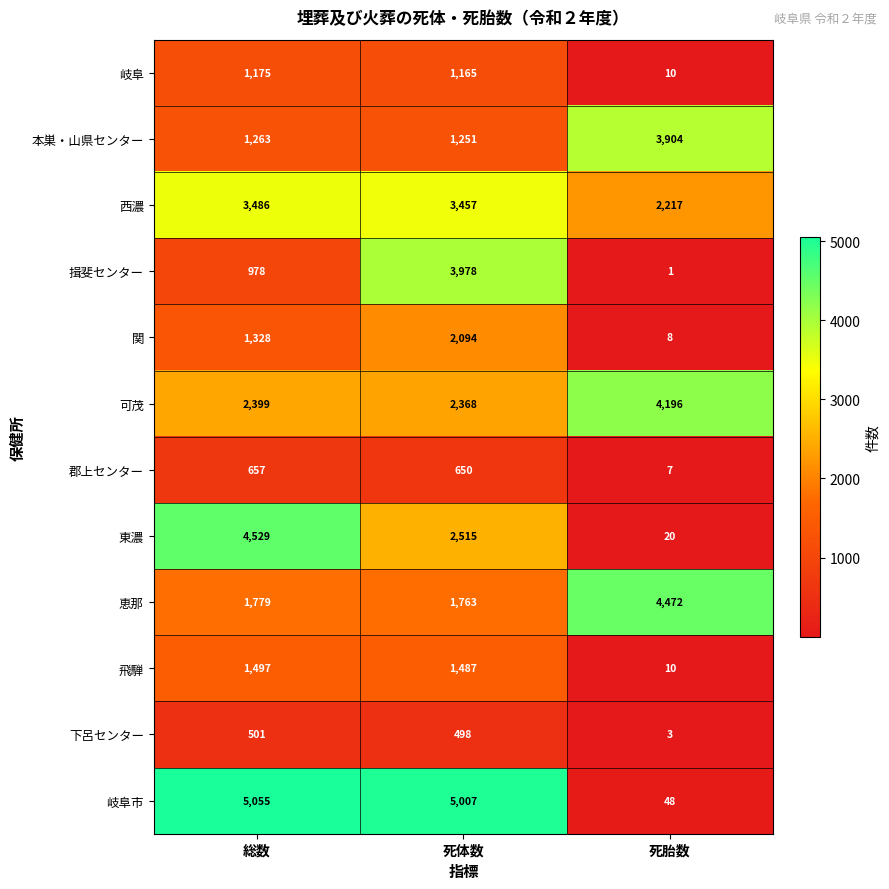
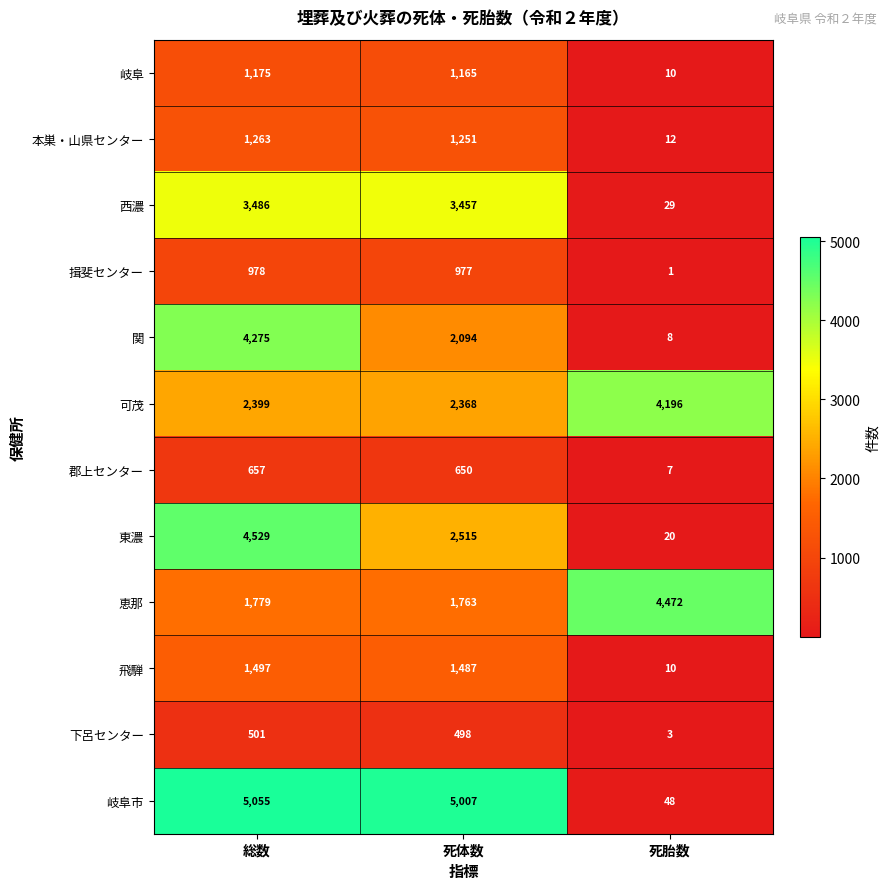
  {
    "岐阜": {
      "総数": "1,175",
      "死体数": "1,165",
      "死胎数": "10"
    },
    "本巣・山県センター": {
      "総数": "1,263",
      "死体数": "1,251",
-     "死胎数": "3,904"
+     "死胎数": "12"
    },
    "西濃": {
      "総数": "3,486",
      "死体数": "3,457",
-     "死胎数": "2,217"
+     "死胎数": "29"
    },
    "揖斐センター": {
      "総数": "978",
-     "死体数": "3,978",
+     "死体数": "977",
      "死胎数": "1"
    },
    "関": {
-     "総数": "1,328",
+     "総数": "4,275",
      "死体数": "2,094",
      "死胎数": "8"
    },
    "可茂": {
      "総数": "2,399",
      "死体数": "2,368",
      "死胎数": "4,196"
    },
    "郡上センター": {
      "総数": "657",
      "死体数": "650",
      "死胎数": "7"
    },
    "東濃": {
      "総数": "4,529",
      "死体数": "2,515",
      "死胎数": "20"
    },
    "恵那": {
      "総数": "1,779",
      "死体数": "1,763",
      "死胎数": "4,472"
    },
    "飛騨": {
      "総数": "1,497",
      "死体数": "1,487",
      "死胎数": "10"
    },
    "下呂センター": {
      "総数": "501",
      "死体数": "498",
      "死胎数": "3"
    },
    "岐阜市": {
      "総数": "5,055",
      "死体数": "5,007",
      "死胎数": "48"
    }
  }
